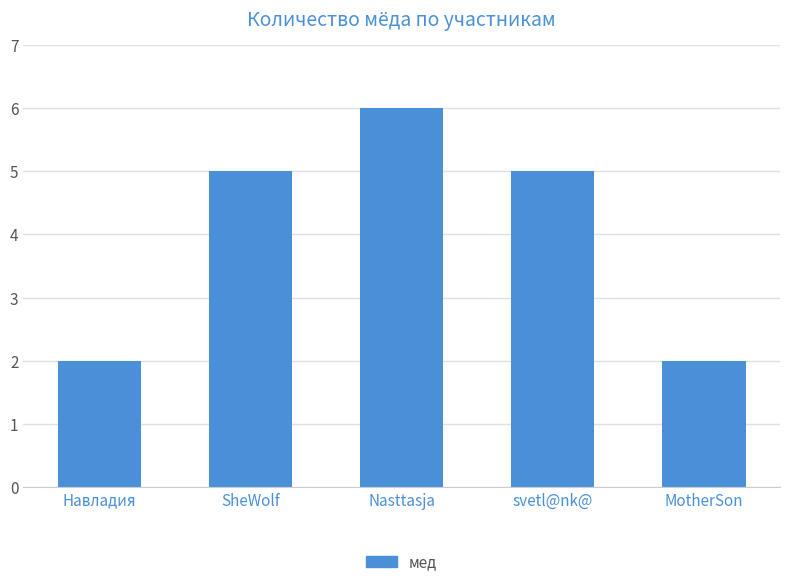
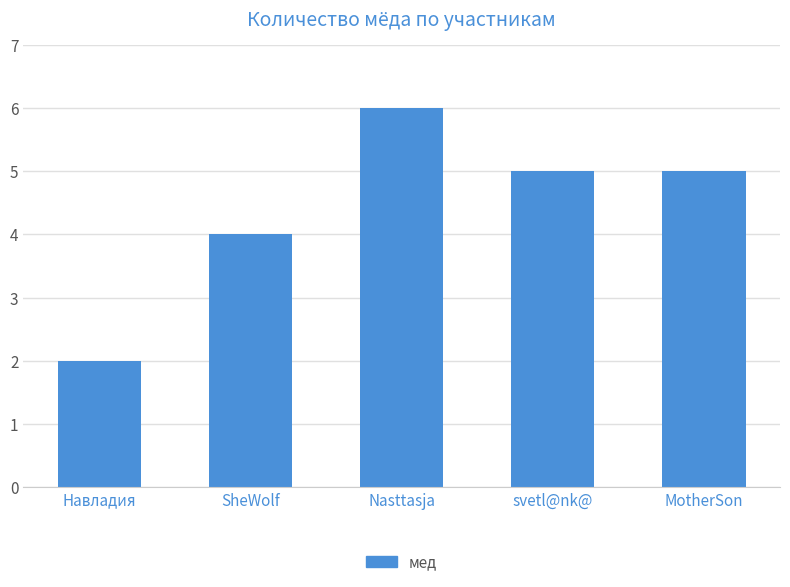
  {
    "Навладия": 2,
-   "SheWolf": 5,
+   "SheWolf": 4,
    "Nasttasja": 6,
    "svetl@nk@": 5,
-   "MotherSon": 2
+   "MotherSon": 5
  }
